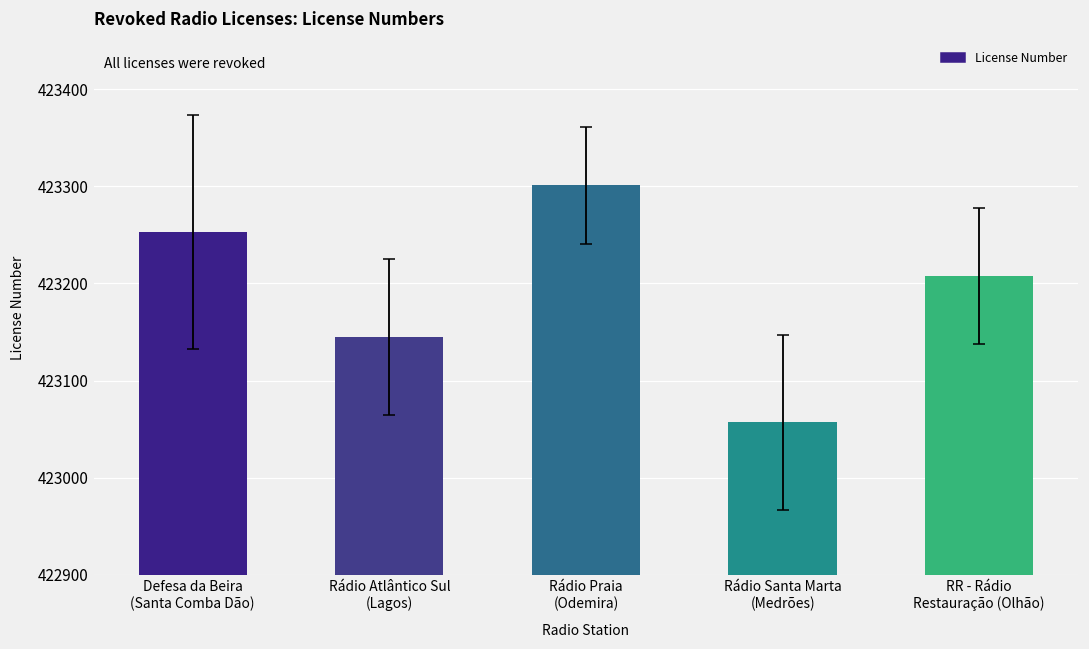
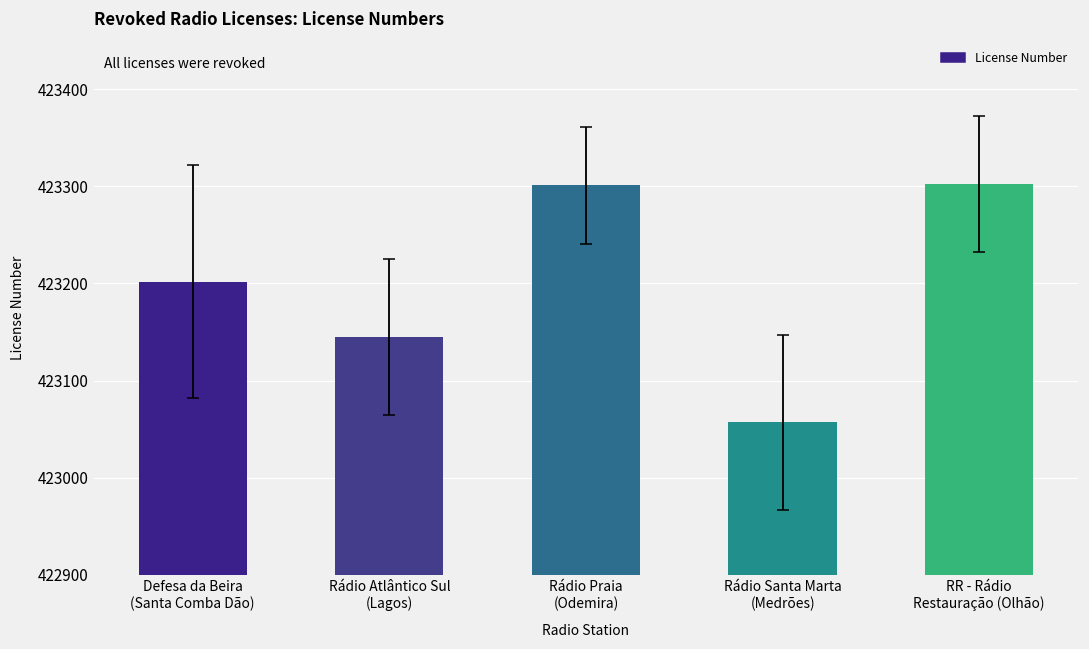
  {
    "License Number": {
-     "Defesa da Beira (Santa Comba Dão)": 423250,
+     "Defesa da Beira (Santa Comba Dão)": 423200,
      "Rádio Atlântico Sul (Lagos)": 423150,
      "Rádio Praia (Odemira)": 423300,
      "Rádio Santa Marta (Medrões)": 423060,
-     "RR - Rádio Restauração (Olhão)": 423210
+     "RR - Rádio Restauração (Olhão)": 423300
    }
  }
